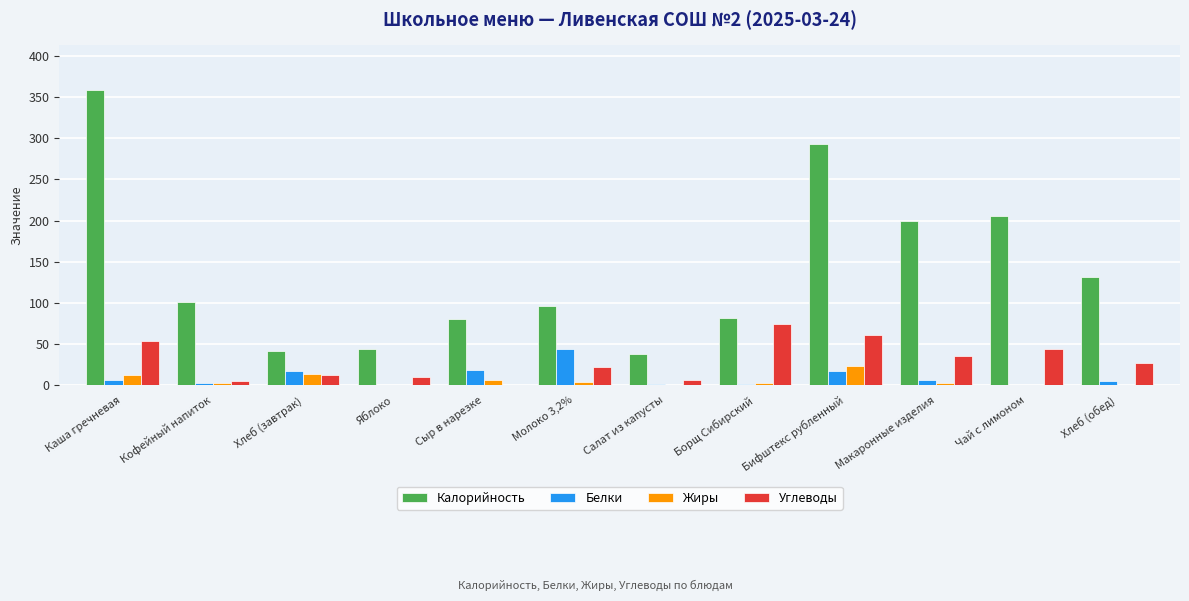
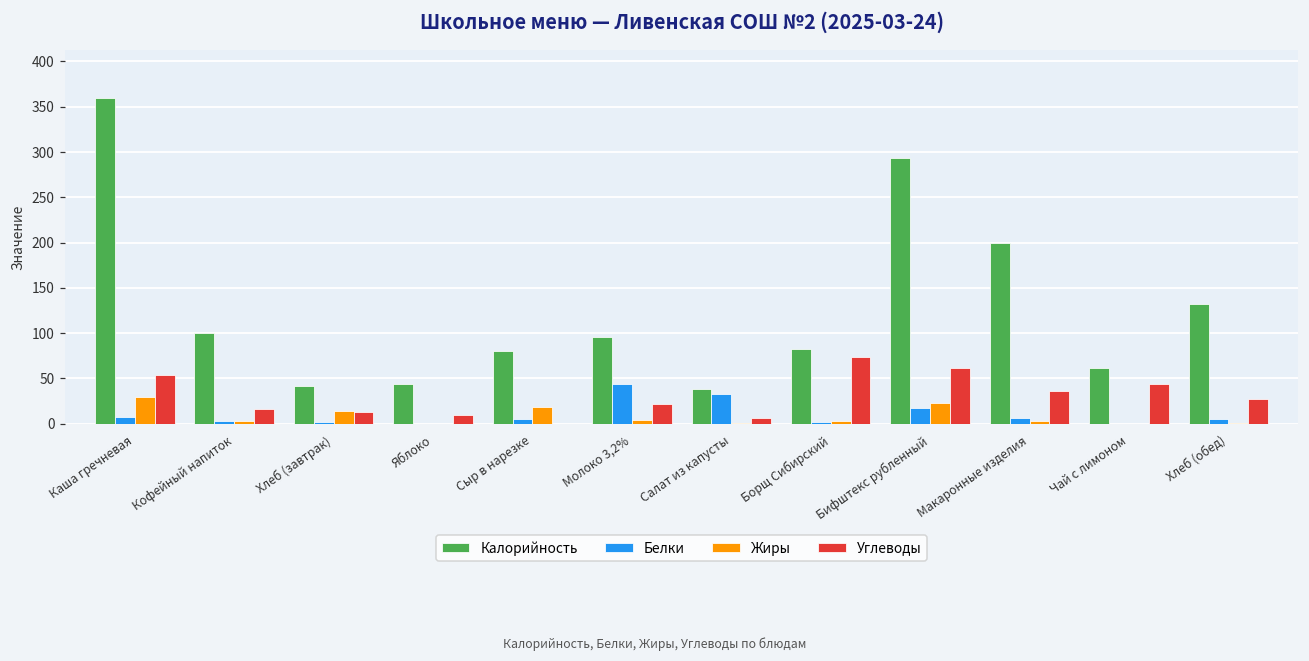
  {
    "Калорийность": {
      "Каша гречневая": 360,
      "Кофейный напиток": 100,
      "Хлеб (завтрак)": 40,
      "Яблоко": 40,
      "Сыр в нарезке": 80,
      "Молоко 3,2%": 100,
      "Салат из капусты": 40,
      "Борщ Сибирский": 80,
      "Бифштекс рубленный": 290,
      "Макаронные изделия": 200,
-     "Чай с лимоном": 210,
+     "Чай с лимоном": 60,
      "Хлеб (обед)": 130
    },
    "Белки": {
      "Каша гречневая": 10,
      "Кофейный напиток": 0,
-     "Хлеб (завтрак)": 20,
+     "Хлеб (завтрак)": 0,
      "Яблоко": 0,
-     "Сыр в нарезке": 20,
+     "Сыр в нарезке": 10,
      "Молоко 3,2%": 40,
-     "Салат из капусты": 0,
+     "Салат из капусты": 30,
      "Бифштекс рубленный": 20,
      "Макаронные изделия": 10,
      "Чай с лимоном": 0,
      "Хлеб (обед)": 10
    },
    "Жиры": {
-     "Каша гречневая": 10,
+     "Каша гречневая": 30,
      "Хлеб (завтрак)": 10,
      "Яблоко": 0,
-     "Сыр в нарезке": 10,
+     "Сыр в нарезке": 20,
      "Молоко 3,2%": 0,
      "Борщ Сибирский": 0,
      "Бифштекс рубленный": 20,
      "Чай с лимоном": 0
    },
    "Углеводы": {
      "Каша гречневая": 50,
-     "Кофейный напиток": 10,
+     "Кофейный напиток": 20,
      "Хлеб (завтрак)": 10,
      "Яблоко": 10,
      "Молоко 3,2%": 20,
      "Салат из капусты": 10,
      "Борщ Сибирский": 70,
      "Бифштекс рубленный": 60,
      "Макаронные изделия": 40,
      "Чай с лимоном": 40,
      "Хлеб (обед)": 30
    }
  }
